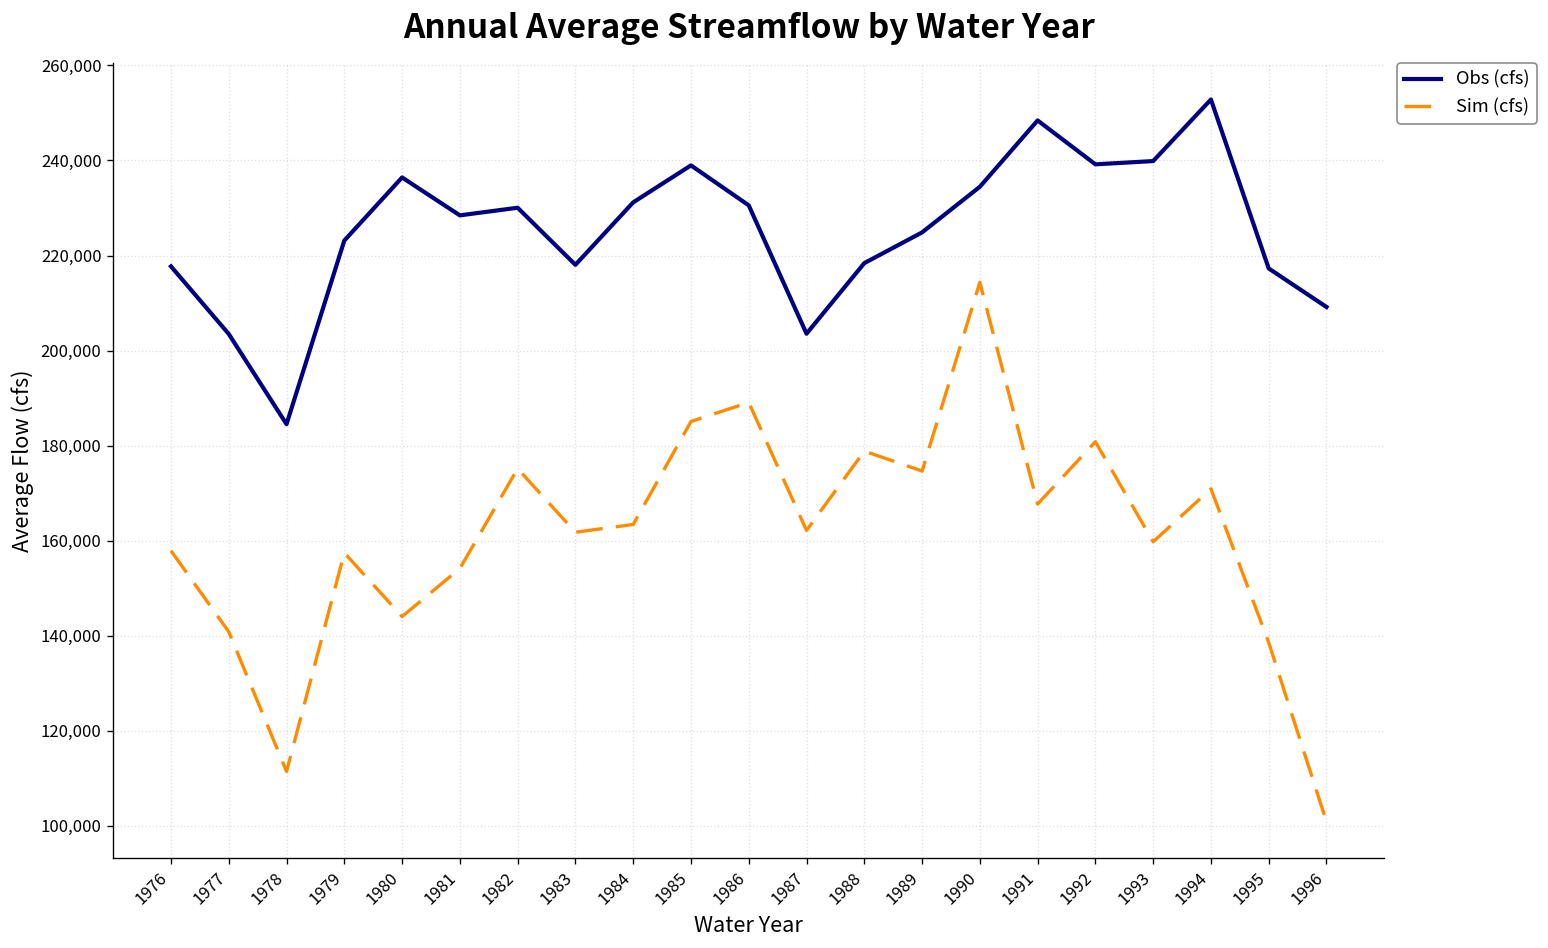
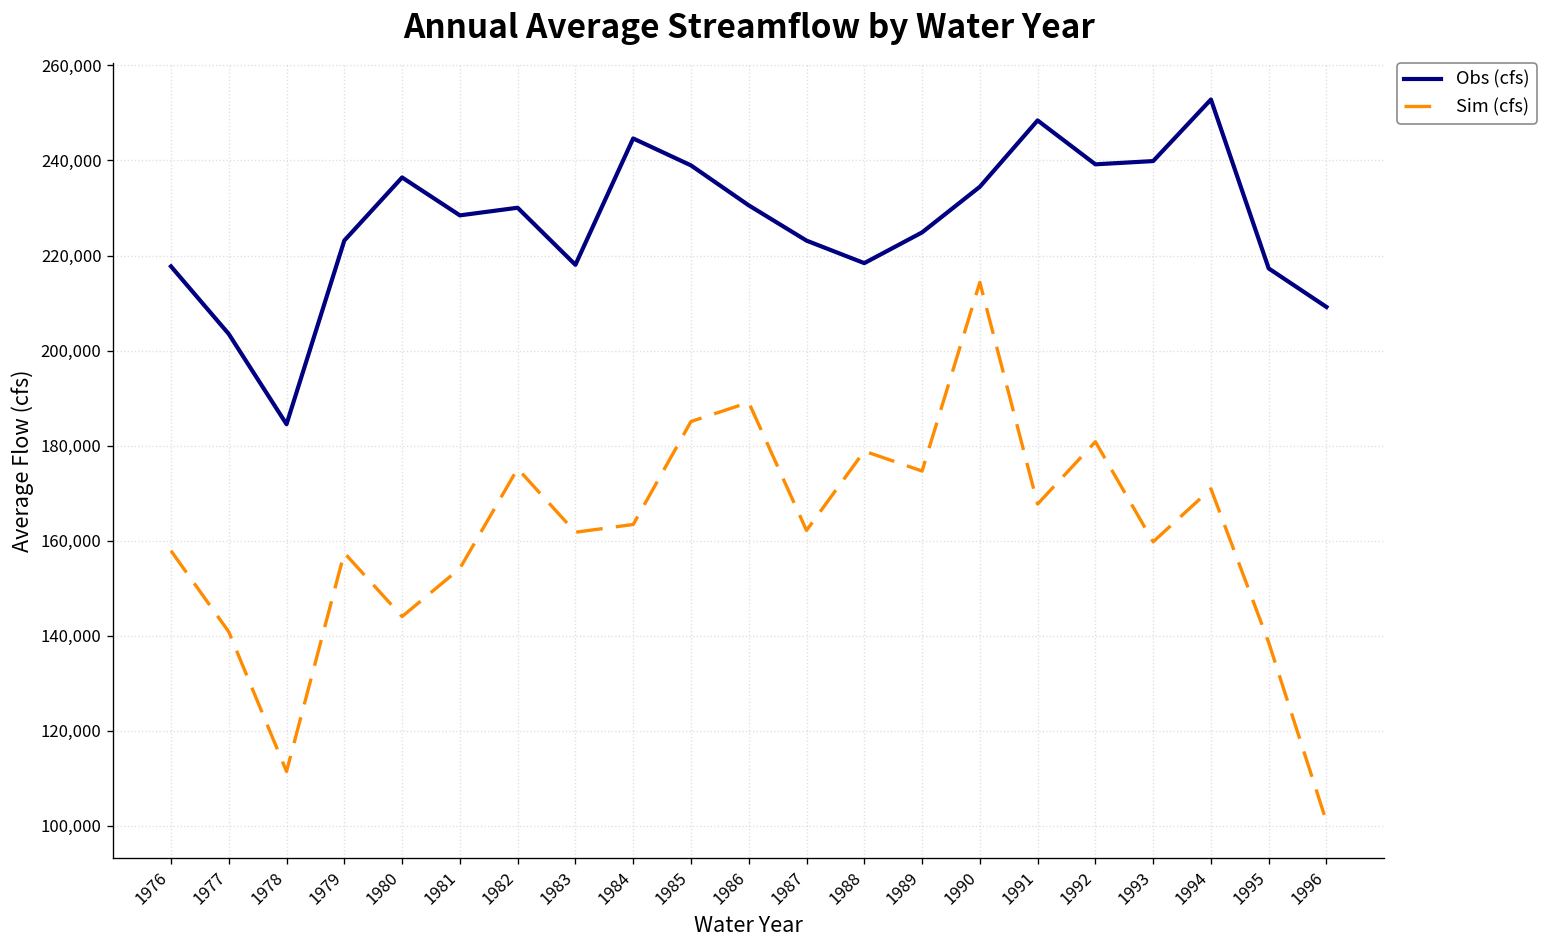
  {
    "Obs (cfs)": {
      "1976": "218,000",
      "1977": "203,000",
      "1978": "185,000",
      "1979": "223,000",
      "1980": "236,000",
      "1981": "228,000",
      "1982": "230,000",
      "1983": "218,000",
-     "1984": "231,000",
+     "1984": "245,000",
      "1985": "239,000",
      "1986": "231,000",
-     "1987": "204,000",
+     "1987": "223,000",
      "1988": "218,000",
      "1989": "225,000",
      "1990": "234,000",
      "1991": "248,000",
      "1992": "239,000",
      "1993": "240,000",
      "1994": "253,000",
      "1995": "217,000",
      "1996": "209,000"
    },
    "Sim (cfs)": {
      "1976": "158,000",
      "1977": "141,000",
      "1978": "111,000",
      "1979": "157,000",
      "1980": "144,000",
      "1981": "154,000",
      "1982": "175,000",
      "1983": "162,000",
      "1984": "163,000",
      "1985": "185,000",
      "1986": "189,000",
      "1987": "162,000",
      "1988": "179,000",
      "1989": "175,000",
      "1990": "214,000",
      "1991": "168,000",
      "1992": "181,000",
      "1993": "160,000",
      "1994": "171,000",
      "1995": "139,000",
      "1996": "101,000"
    }
  }
